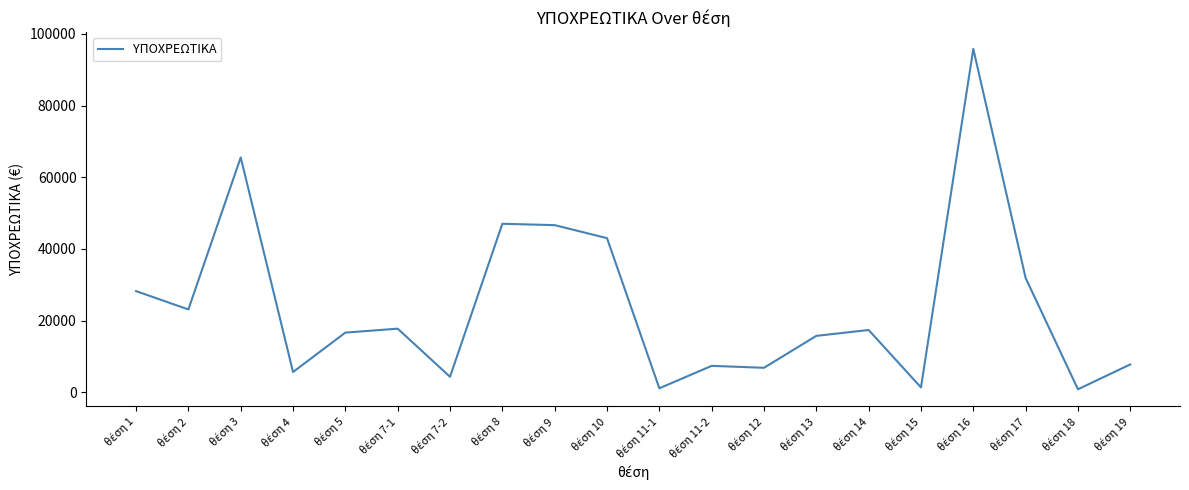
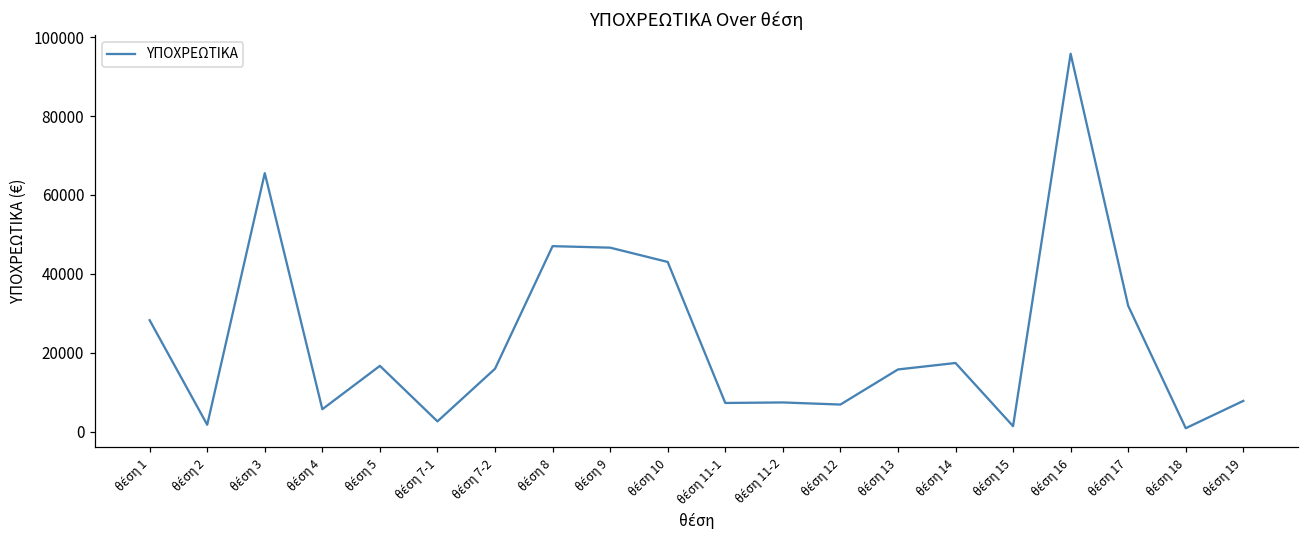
  {
    "θέση 1": 28000,
-   "θέση 2": 23000,
+   "θέση 2": 2000,
    "θέση 3": 66000,
    "θέση 4": 6000,
    "θέση 5": 17000,
-   "θέση 7-1": 18000,
-   "θέση 7-2": 4000,
+   "θέση 7-1": 3000,
+   "θέση 7-2": 16000,
    "θέση 8": 47000,
    "θέση 9": 47000,
    "θέση 10": 43000,
-   "θέση 11-1": 1000,
+   "θέση 11-1": 7000,
    "θέση 11-2": 7000,
    "θέση 12": 7000,
    "θέση 13": 16000,
    "θέση 14": 17000,
    "θέση 15": 1000,
    "θέση 16": 96000,
    "θέση 17": 32000,
    "θέση 18": 1000,
    "θέση 19": 8000
  }
